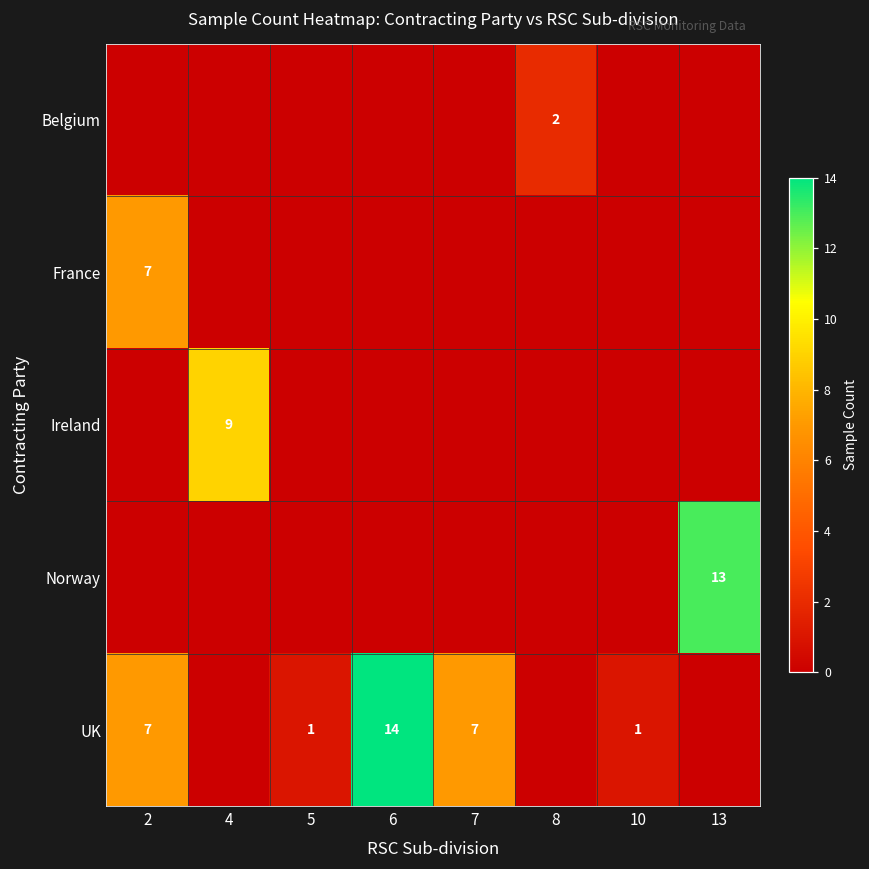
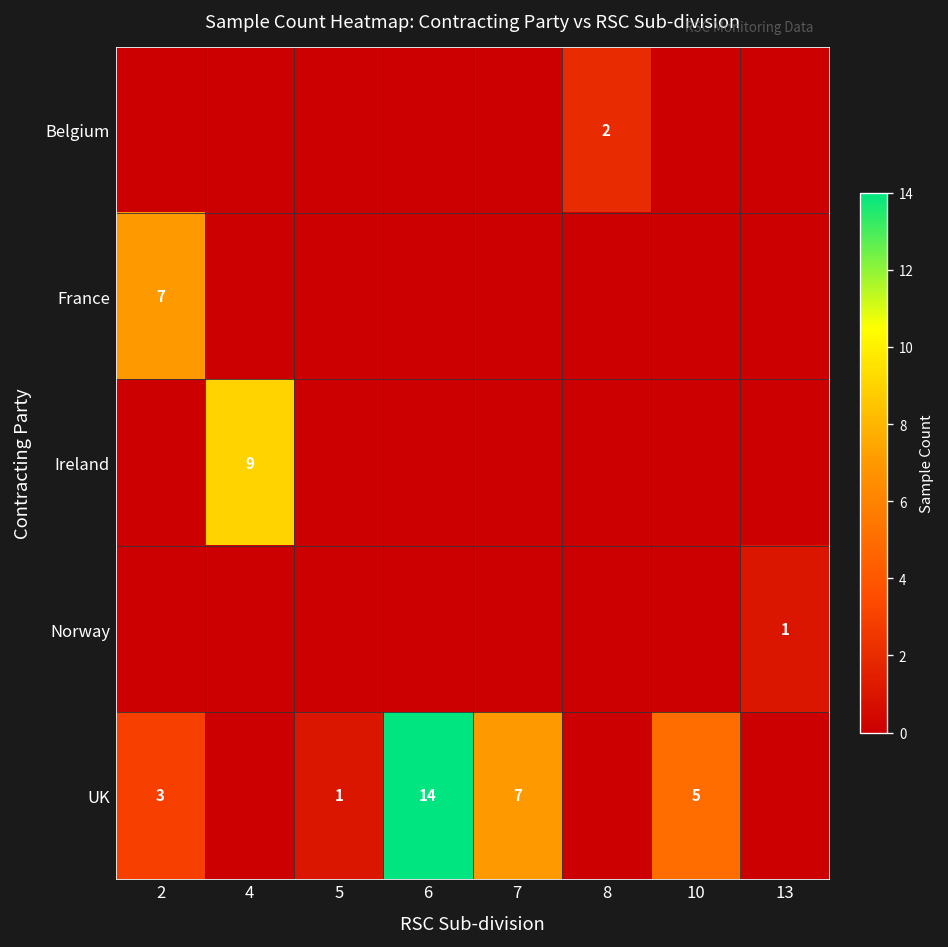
  {
    "Belgium": {
      "8": 2
    },
    "France": {
      "2": 7
    },
    "Ireland": {
      "4": 9
    },
    "Norway": {
-     "13": 13
+     "13": 1
    },
    "UK": {
-     "2": 7,
+     "2": 3,
      "5": 1,
      "6": 14,
      "7": 7,
-     "10": 1
+     "10": 5
    }
  }
